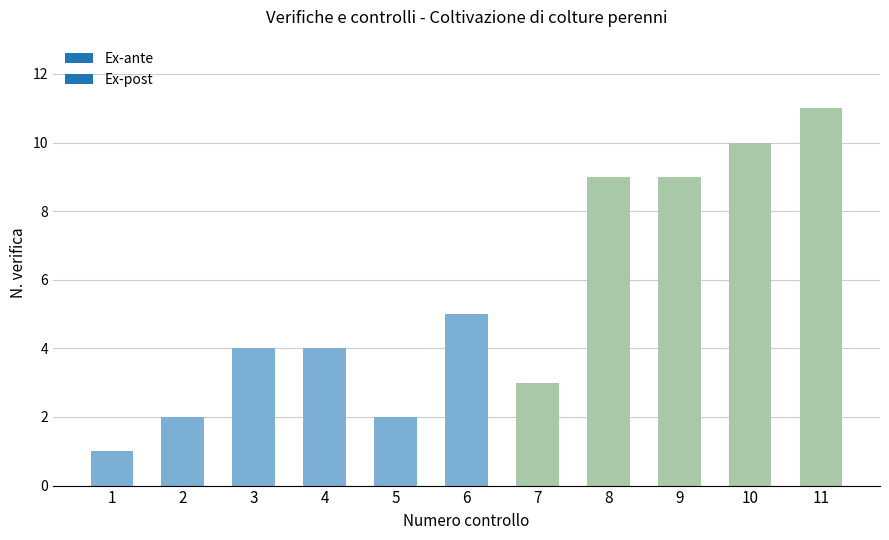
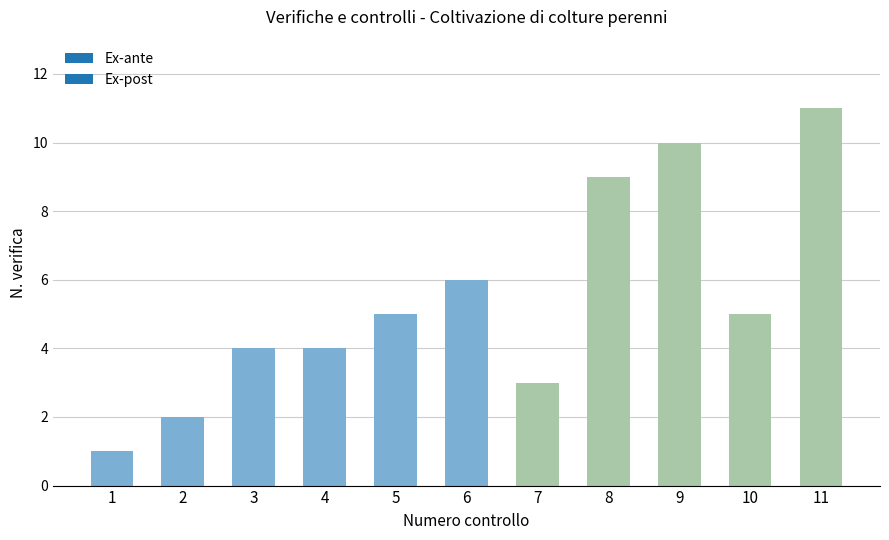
  {
    "1": 1,
    "2": 2,
    "3": 4,
    "4": 4,
-   "5": 2,
-   "6": 5,
+   "5": 5,
+   "6": 6,
    "7": 3,
    "8": 9,
-   "9": 9,
-   "10": 10,
+   "9": 10,
+   "10": 5,
    "11": 11
  }
